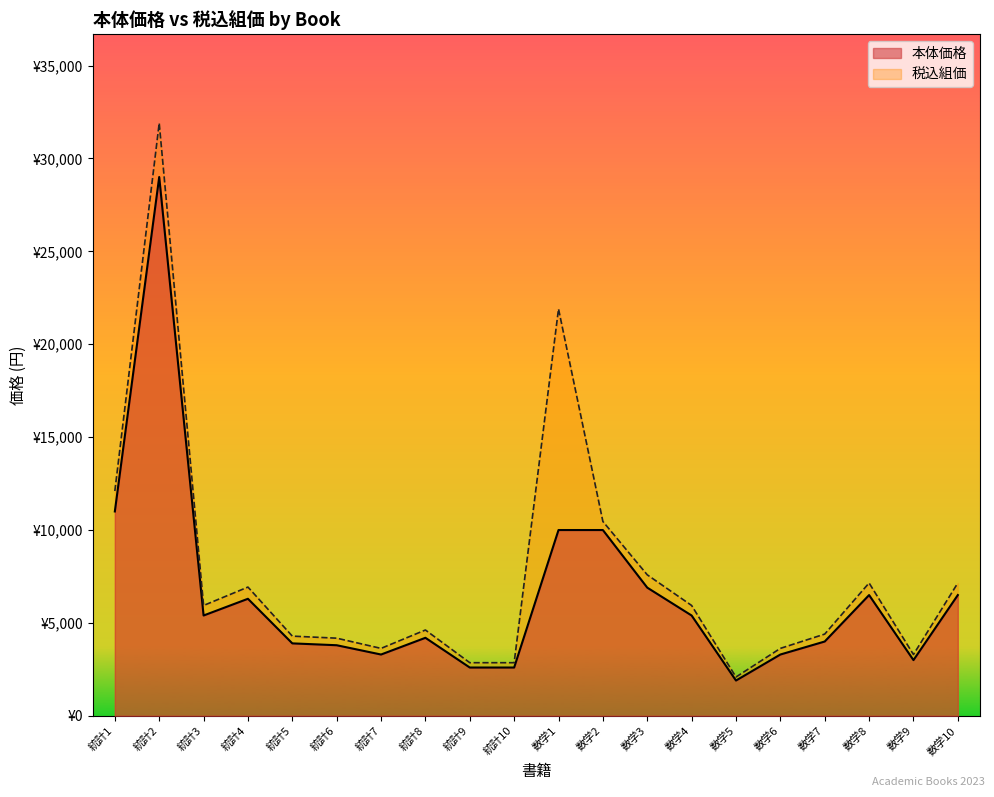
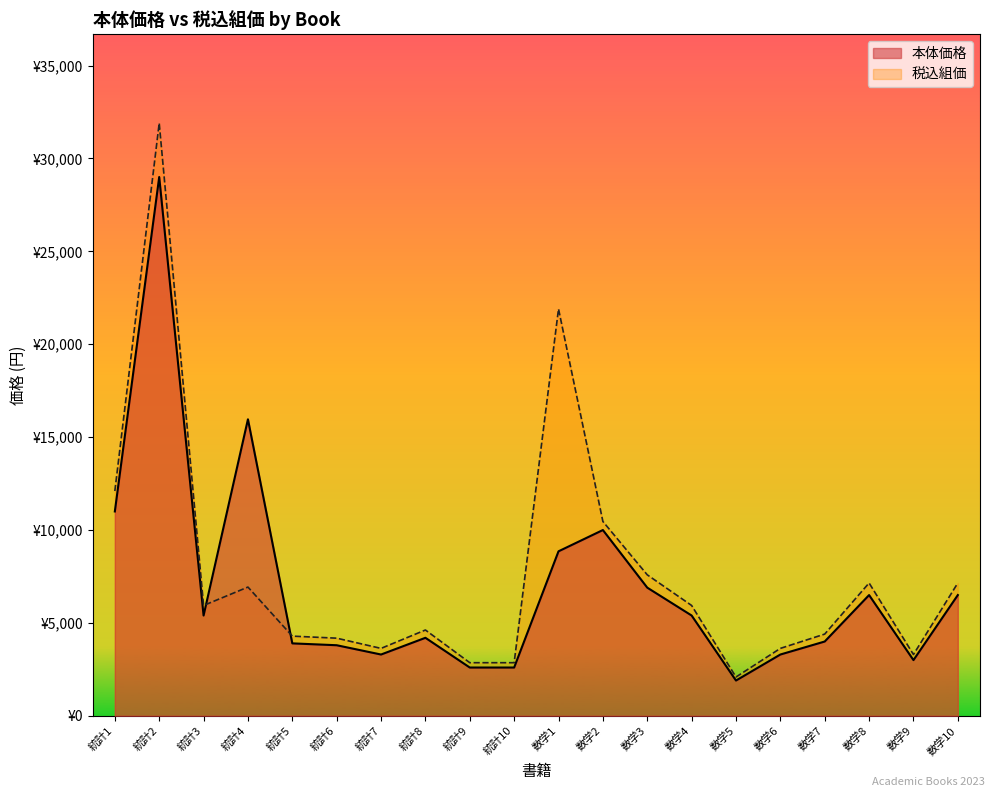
  {
    "本体価格": {
      "統計1": "¥11,000",
      "統計2": "¥29,000",
      "統計3": "¥5,400",
-     "統計4": "¥6,300",
+     "統計4": "¥16,000",
      "統計5": "¥3,900",
      "統計6": "¥3,800",
      "統計7": "¥3,300",
      "統計8": "¥4,200",
      "統計9": "¥2,600",
      "統計10": "¥2,600",
-     "数学1": "¥10,000",
+     "数学1": "¥8,900",
      "数学2": "¥10,000",
      "数学3": "¥6,900",
      "数学4": "¥5,400",
      "数学5": "¥1,900",
      "数学6": "¥3,300",
      "数学7": "¥4,000",
      "数学8": "¥6,500",
      "数学9": "¥3,000",
      "数学10": "¥6,500"
    },
    "税込組価": {
      "統計1": "¥12,100",
      "統計2": "¥31,900",
      "統計3": "¥5,900",
      "統計4": "¥6,900",
      "統計5": "¥4,300",
      "統計6": "¥4,200",
      "統計7": "¥3,600",
      "統計8": "¥4,600",
      "統計9": "¥2,900",
      "統計10": "¥2,900",
      "数学1": "¥21,900",
      "数学2": "¥10,500",
      "数学3": "¥7,600",
      "数学4": "¥5,900",
      "数学5": "¥2,100",
      "数学6": "¥3,600",
      "数学7": "¥4,400",
      "数学8": "¥7,200",
      "数学9": "¥3,300",
      "数学10": "¥7,200"
    }
  }
